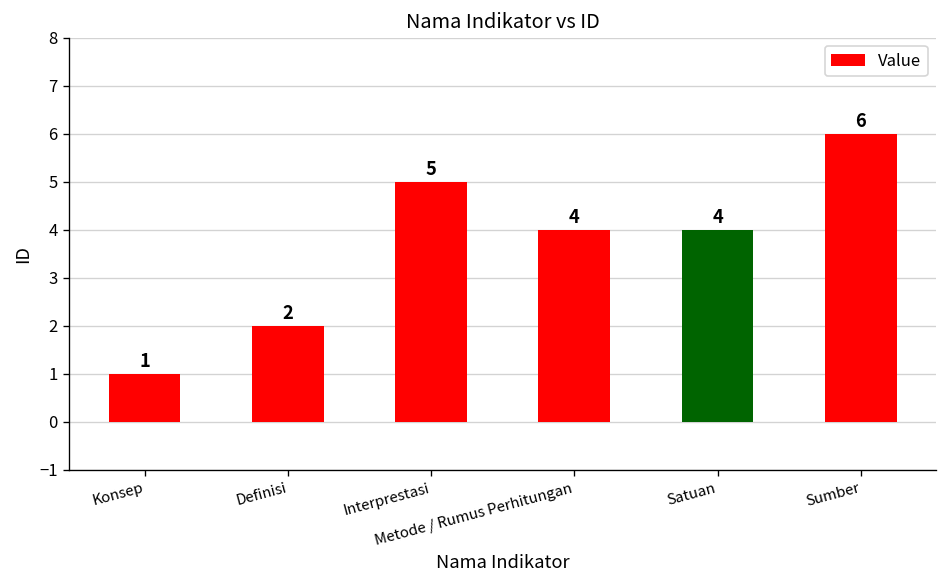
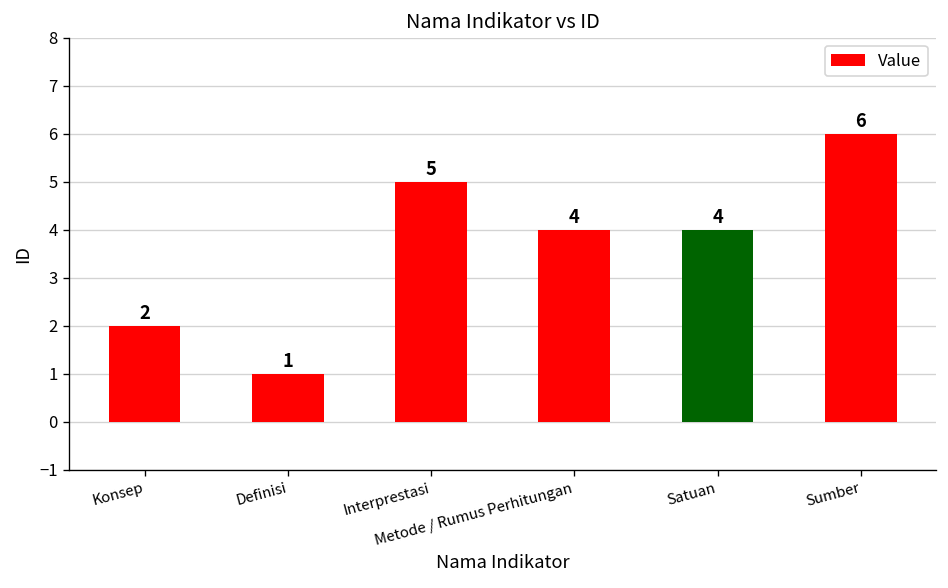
  {
-   "Konsep": 1,
-   "Definisi": 2,
+   "Konsep": 2,
+   "Definisi": 1,
    "Interprestasi": 5,
    "Metode / Rumus Perhitungan": 4,
    "Satuan": 4,
    "Sumber": 6
  }
